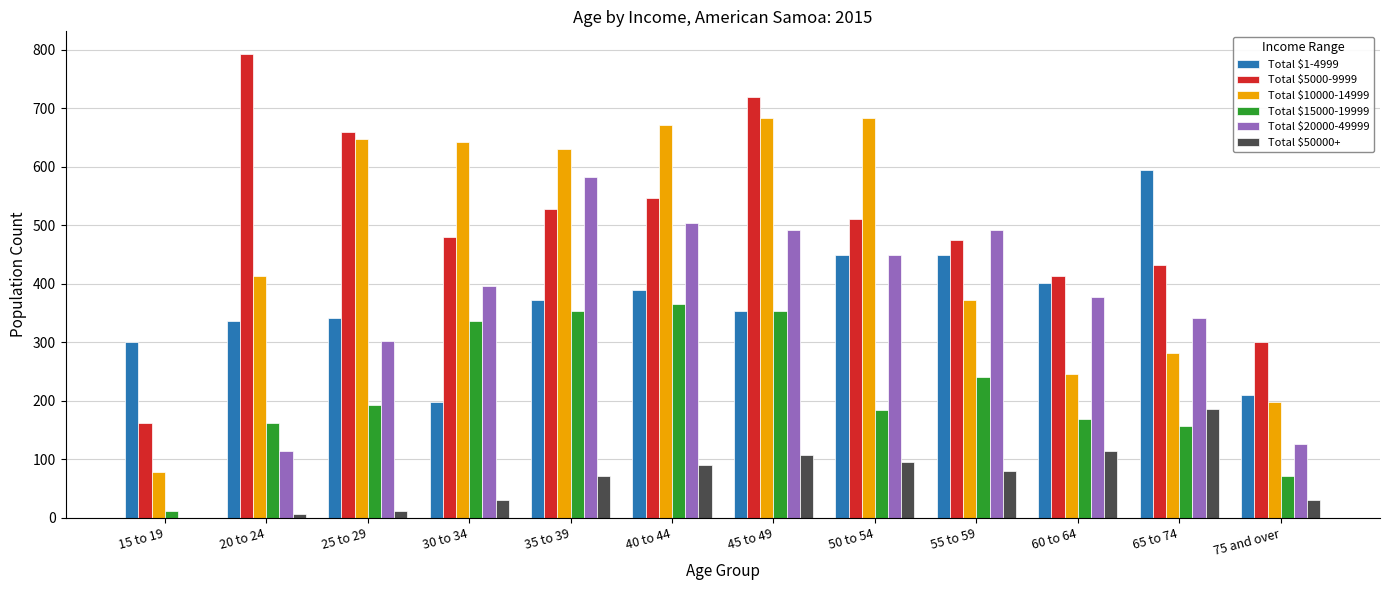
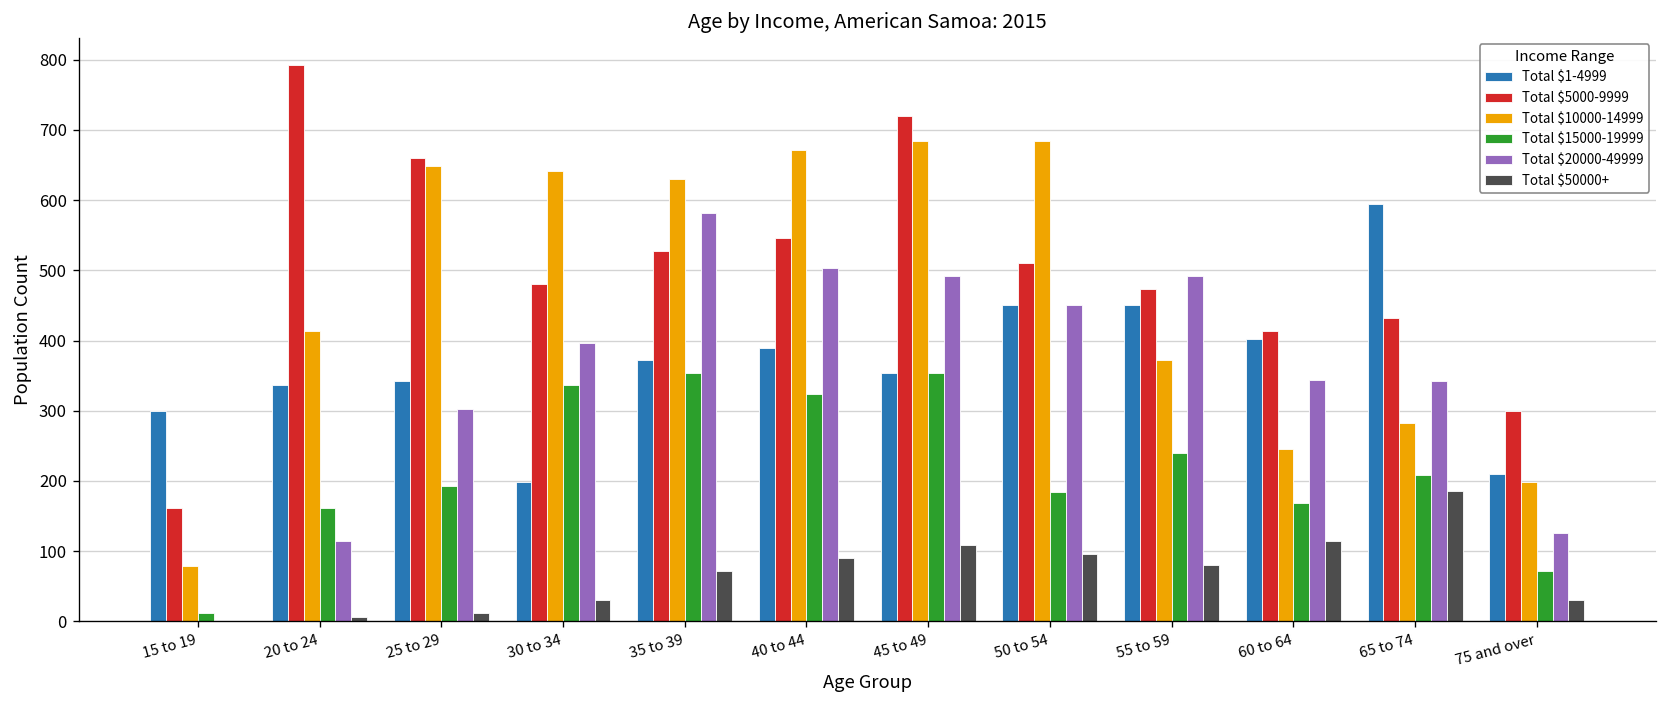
  {
    "Total $1-4999": {
      "15 to 19": 300,
      "20 to 24": 340,
      "25 to 29": 340,
      "30 to 34": 200,
      "35 to 39": 370,
      "40 to 44": 390,
      "45 to 49": 350,
      "50 to 54": 450,
      "55 to 59": 450,
      "60 to 64": 400,
      "65 to 74": 590,
      "75 and over": 210
    },
    "Total $5000-9999": {
      "15 to 19": 160,
      "20 to 24": 790,
      "25 to 29": 660,
      "30 to 34": 480,
      "35 to 39": 530,
      "40 to 44": 550,
      "45 to 49": 720,
      "50 to 54": 510,
      "55 to 59": 470,
      "60 to 64": 410,
      "65 to 74": 430,
      "75 and over": 300
    },
    "Total $10000-14999": {
      "15 to 19": 80,
      "20 to 24": 410,
      "25 to 29": 650,
      "30 to 34": 640,
      "35 to 39": 630,
      "40 to 44": 670,
      "45 to 49": 680,
      "50 to 54": 680,
      "55 to 59": 370,
      "60 to 64": 250,
      "65 to 74": 280,
      "75 and over": 200
    },
    "Total $15000-19999": {
      "15 to 19": 10,
      "20 to 24": 160,
      "25 to 29": 190,
      "30 to 34": 340,
      "35 to 39": 350,
-     "40 to 44": 370,
+     "40 to 44": 320,
      "45 to 49": 350,
      "50 to 54": 180,
      "55 to 59": 240,
      "60 to 64": 170,
-     "65 to 74": 160,
+     "65 to 74": 210,
      "75 and over": 70
    },
    "Total $20000-49999": {
      "15 to 19": 0,
      "20 to 24": 110,
      "25 to 29": 300,
      "30 to 34": 400,
      "35 to 39": 580,
      "40 to 44": 500,
      "45 to 49": 490,
      "50 to 54": 450,
      "55 to 59": 490,
-     "60 to 64": 380,
+     "60 to 64": 340,
      "65 to 74": 340,
      "75 and over": 130
    },
    "Total $50000+": {
      "15 to 19": 0,
      "20 to 24": 10,
      "25 to 29": 10,
      "30 to 34": 30,
      "35 to 39": 70,
      "40 to 44": 90,
      "45 to 49": 110,
      "50 to 54": 100,
      "55 to 59": 80,
      "60 to 64": 110,
      "65 to 74": 190,
      "75 and over": 30
    }
  }
